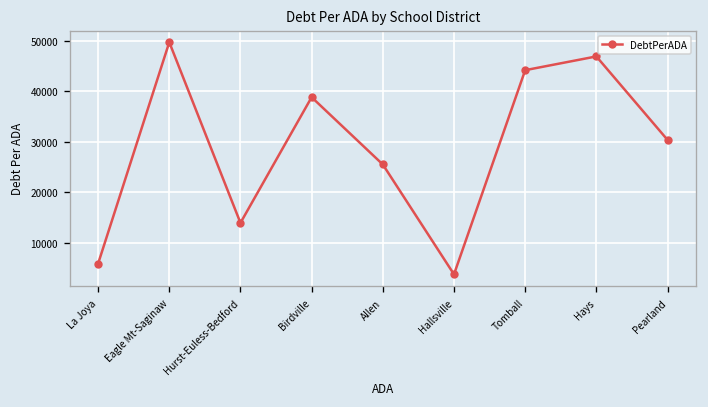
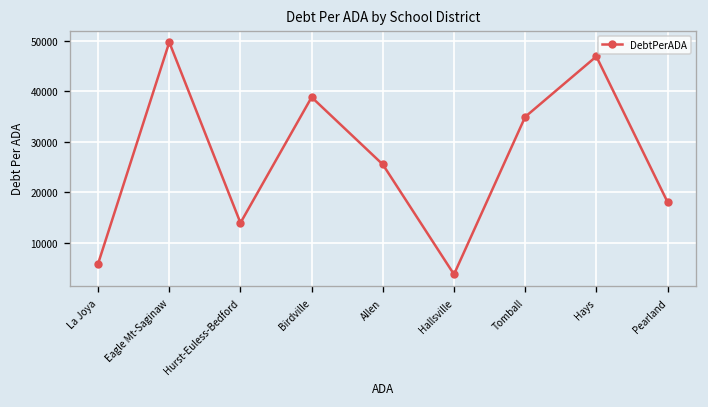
  {
    "La Joya": 6000,
    "Eagle Mt-Saginaw": 50000,
    "Hurst-Euless-Bedford": 14000,
    "Birdville": 39000,
    "Allen": 26000,
    "Hallsville": 4000,
-   "Tomball": 44000,
+   "Tomball": 35000,
    "Hays": 47000,
-   "Pearland": 30000
+   "Pearland": 18000
  }
